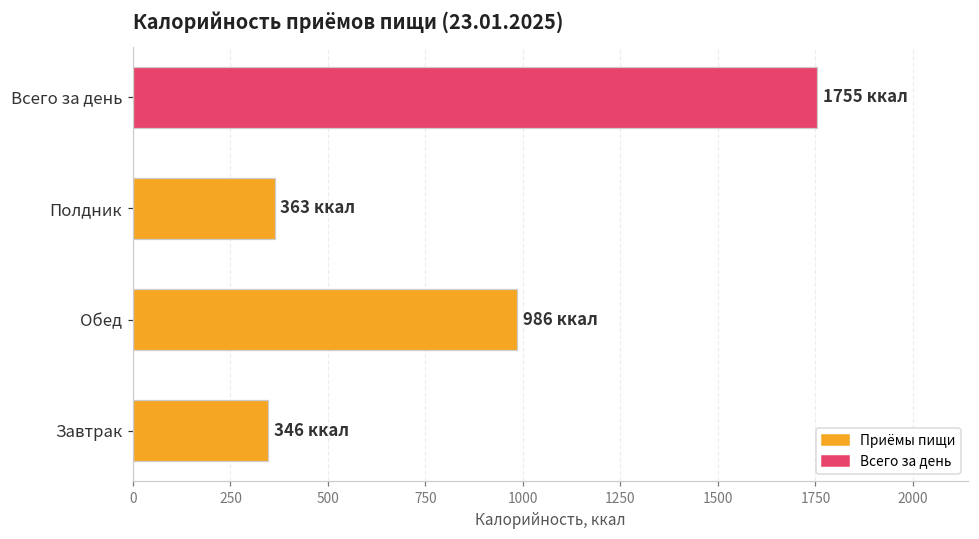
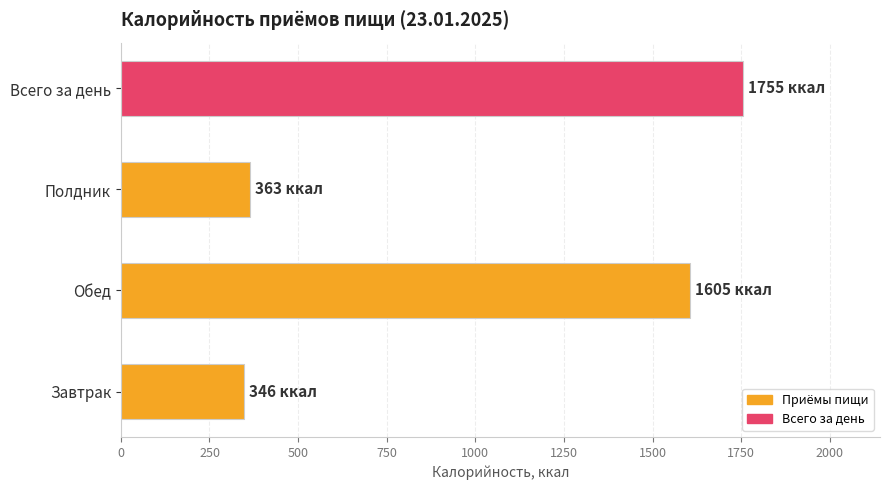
  {
    "Всего за день": 1755,
    "Полдник": 363,
-   "Обед": 986,
+   "Обед": 1605,
    "Завтрак": 346
  }
